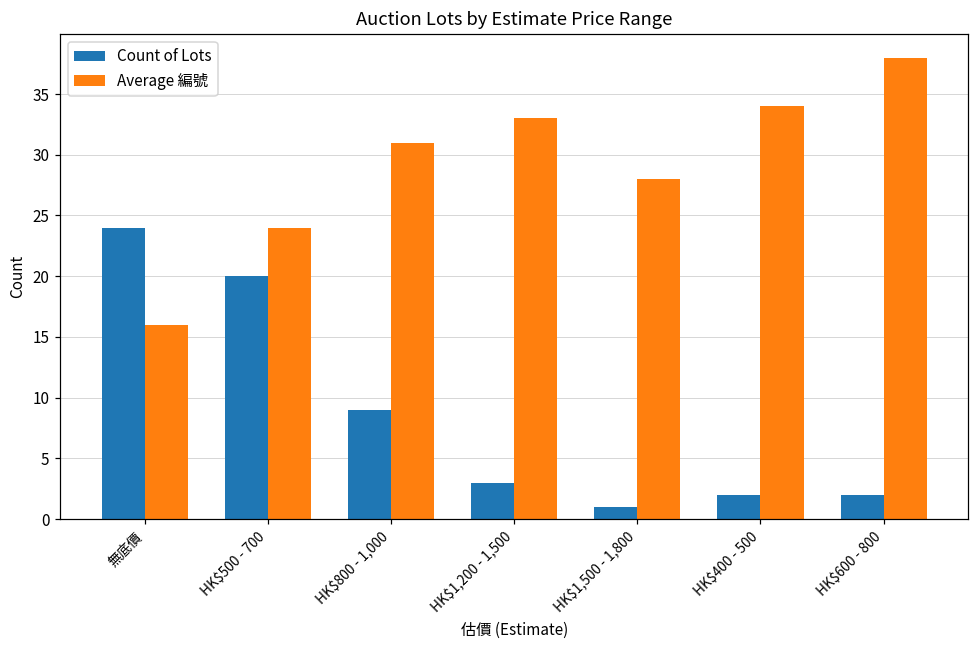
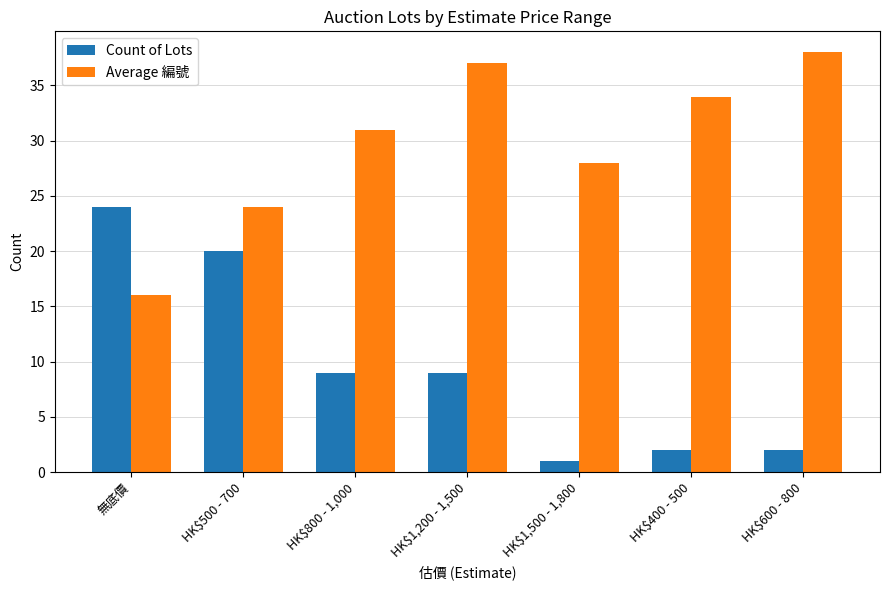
  {
    "Count of Lots": {
      "無底價": 24,
      "HK$500 - 700": 20,
      "HK$800 - 1,000": 9,
-     "HK$1,200 - 1,500": 3,
+     "HK$1,200 - 1,500": 9,
      "HK$1,500 - 1,800": 1,
      "HK$400 - 500": 2,
      "HK$600 - 800": 2
    },
    "Average 編號": {
      "無底價": 16,
      "HK$500 - 700": 24,
      "HK$800 - 1,000": 31,
-     "HK$1,200 - 1,500": 33,
+     "HK$1,200 - 1,500": 37,
      "HK$1,500 - 1,800": 28,
      "HK$400 - 500": 34,
      "HK$600 - 800": 38
    }
  }
